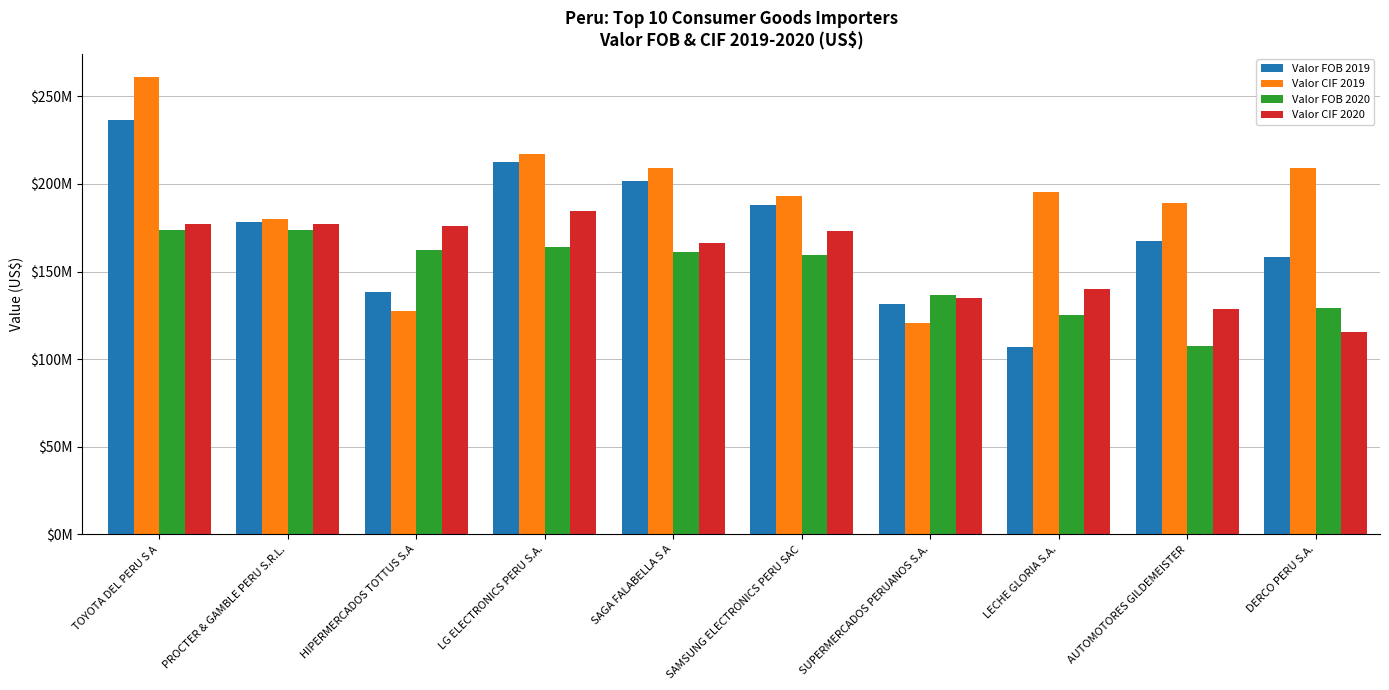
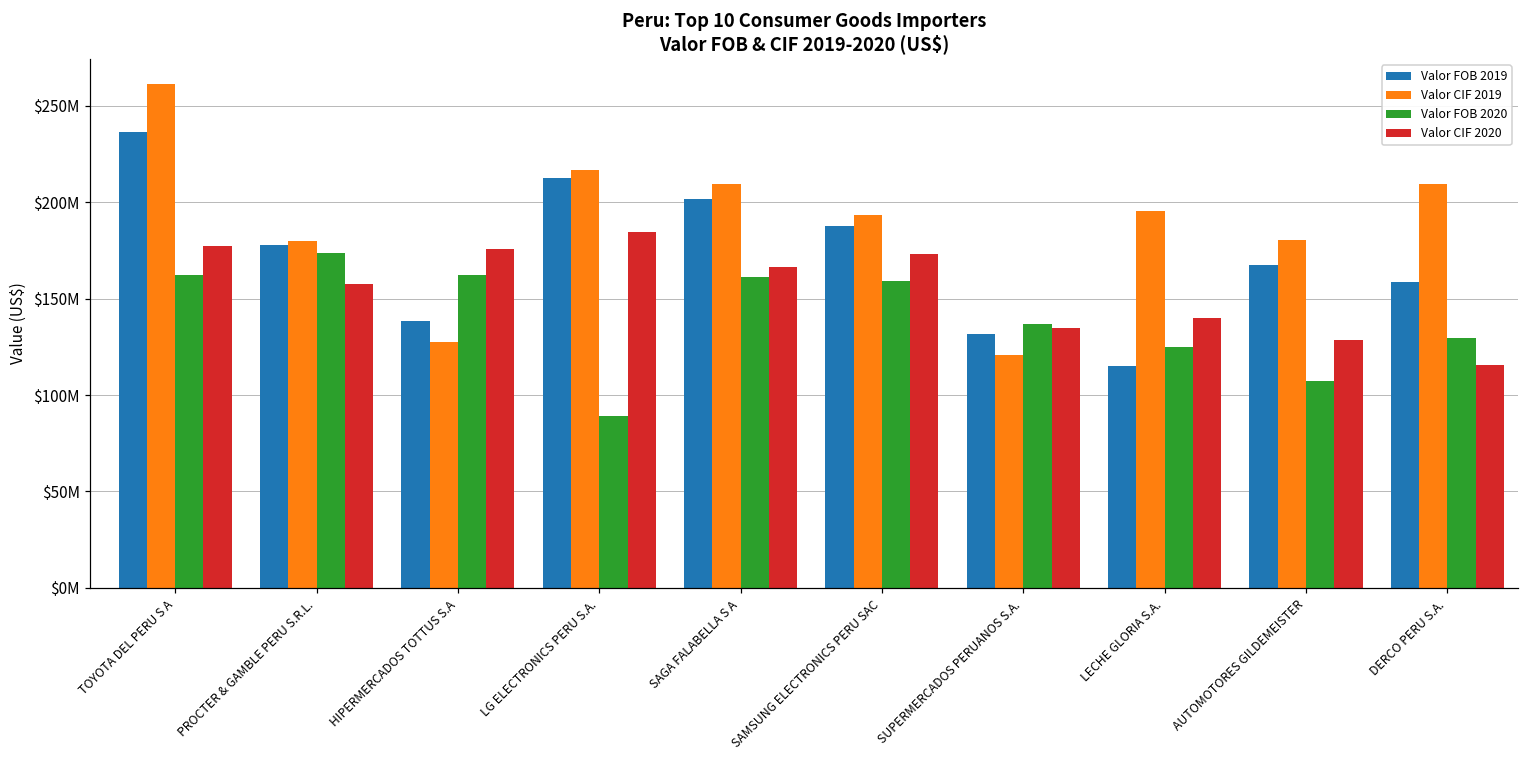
  {
    "Valor FOB 2019": {
      "TOYOTA DEL PERU S A": "$236000000",
      "PROCTER & GAMBLE PERU S.R.L.": "$178000000",
      "HIPERMERCADOS TOTTUS S.A": "$139000000",
      "LG ELECTRONICS PERU S.A.": "$213000000",
      "SAGA FALABELLA S A": "$202000000",
      "SAMSUNG ELECTRONICS PERU SAC": "$188000000",
      "SUPERMERCADOS PERUANOS S.A.": "$132000000",
-     "LECHE GLORIA S.A.": "$107000000",
+     "LECHE GLORIA S.A.": "$115000000",
      "AUTOMOTORES GILDEMEISTER": "$168000000",
      "DERCO PERU S.A.": "$158000000"
    },
    "Valor CIF 2019": {
      "TOYOTA DEL PERU S A": "$261000000",
      "PROCTER & GAMBLE PERU S.R.L.": "$180000000",
      "HIPERMERCADOS TOTTUS S.A": "$128000000",
      "LG ELECTRONICS PERU S.A.": "$217000000",
      "SAGA FALABELLA S A": "$209000000",
      "SAMSUNG ELECTRONICS PERU SAC": "$193000000",
      "SUPERMERCADOS PERUANOS S.A.": "$121000000",
      "LECHE GLORIA S.A.": "$195000000",
-     "AUTOMOTORES GILDEMEISTER": "$189000000",
+     "AUTOMOTORES GILDEMEISTER": "$180000000",
      "DERCO PERU S.A.": "$209000000"
    },
    "Valor FOB 2020": {
-     "TOYOTA DEL PERU S A": "$174000000",
+     "TOYOTA DEL PERU S A": "$162000000",
      "PROCTER & GAMBLE PERU S.R.L.": "$174000000",
      "HIPERMERCADOS TOTTUS S.A": "$162000000",
-     "LG ELECTRONICS PERU S.A.": "$164000000",
+     "LG ELECTRONICS PERU S.A.": "$89000000",
      "SAGA FALABELLA S A": "$161000000",
      "SAMSUNG ELECTRONICS PERU SAC": "$159000000",
      "SUPERMERCADOS PERUANOS S.A.": "$137000000",
      "LECHE GLORIA S.A.": "$125000000",
      "AUTOMOTORES GILDEMEISTER": "$107000000",
      "DERCO PERU S.A.": "$129000000"
    },
    "Valor CIF 2020": {
      "TOYOTA DEL PERU S A": "$177000000",
-     "PROCTER & GAMBLE PERU S.R.L.": "$177000000",
+     "PROCTER & GAMBLE PERU S.R.L.": "$157000000",
      "HIPERMERCADOS TOTTUS S.A": "$176000000",
      "LG ELECTRONICS PERU S.A.": "$185000000",
      "SAGA FALABELLA S A": "$166000000",
      "SAMSUNG ELECTRONICS PERU SAC": "$173000000",
      "SUPERMERCADOS PERUANOS S.A.": "$135000000",
      "LECHE GLORIA S.A.": "$140000000",
      "AUTOMOTORES GILDEMEISTER": "$128000000",
      "DERCO PERU S.A.": "$115000000"
    }
  }
